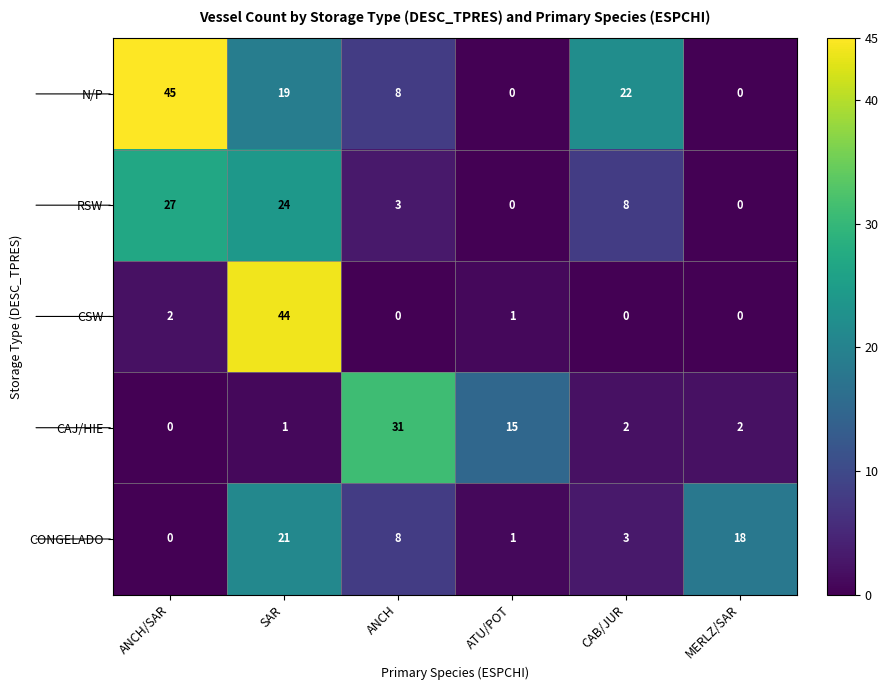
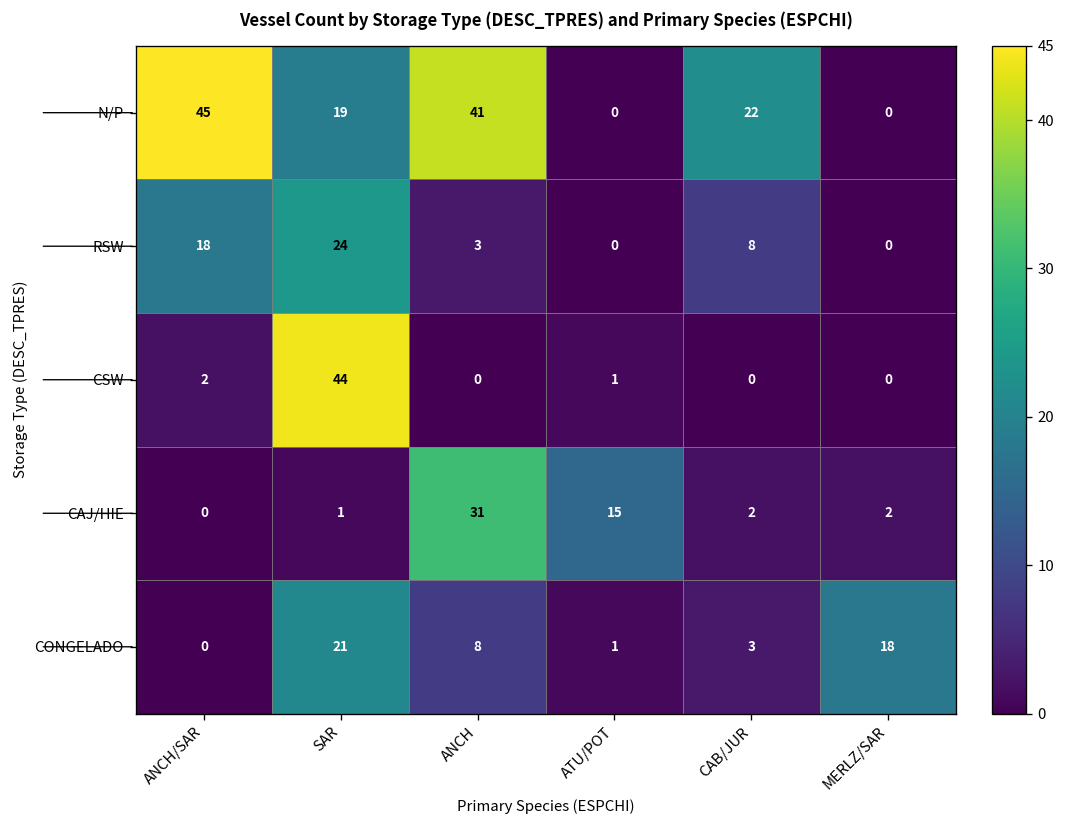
  {
    "N/P": {
      "ANCH/SAR": 45,
      "SAR": 19,
-     "ANCH": 8,
+     "ANCH": 41,
      "ATU/POT": 0,
      "CAB/JUR": 22,
      "MERLZ/SAR": 0
    },
    "RSW": {
-     "ANCH/SAR": 27,
+     "ANCH/SAR": 18,
      "SAR": 24,
      "ANCH": 3,
      "ATU/POT": 0,
      "CAB/JUR": 8,
      "MERLZ/SAR": 0
    },
    "CSW": {
      "ANCH/SAR": 2,
      "SAR": 44,
      "ANCH": 0,
      "ATU/POT": 1,
      "CAB/JUR": 0,
      "MERLZ/SAR": 0
    },
    "CAJ/HIE": {
      "ANCH/SAR": 0,
      "SAR": 1,
      "ANCH": 31,
      "ATU/POT": 15,
      "CAB/JUR": 2,
      "MERLZ/SAR": 2
    },
    "CONGELADO": {
      "ANCH/SAR": 0,
      "SAR": 21,
      "ANCH": 8,
      "ATU/POT": 1,
      "CAB/JUR": 3,
      "MERLZ/SAR": 18
    }
  }
